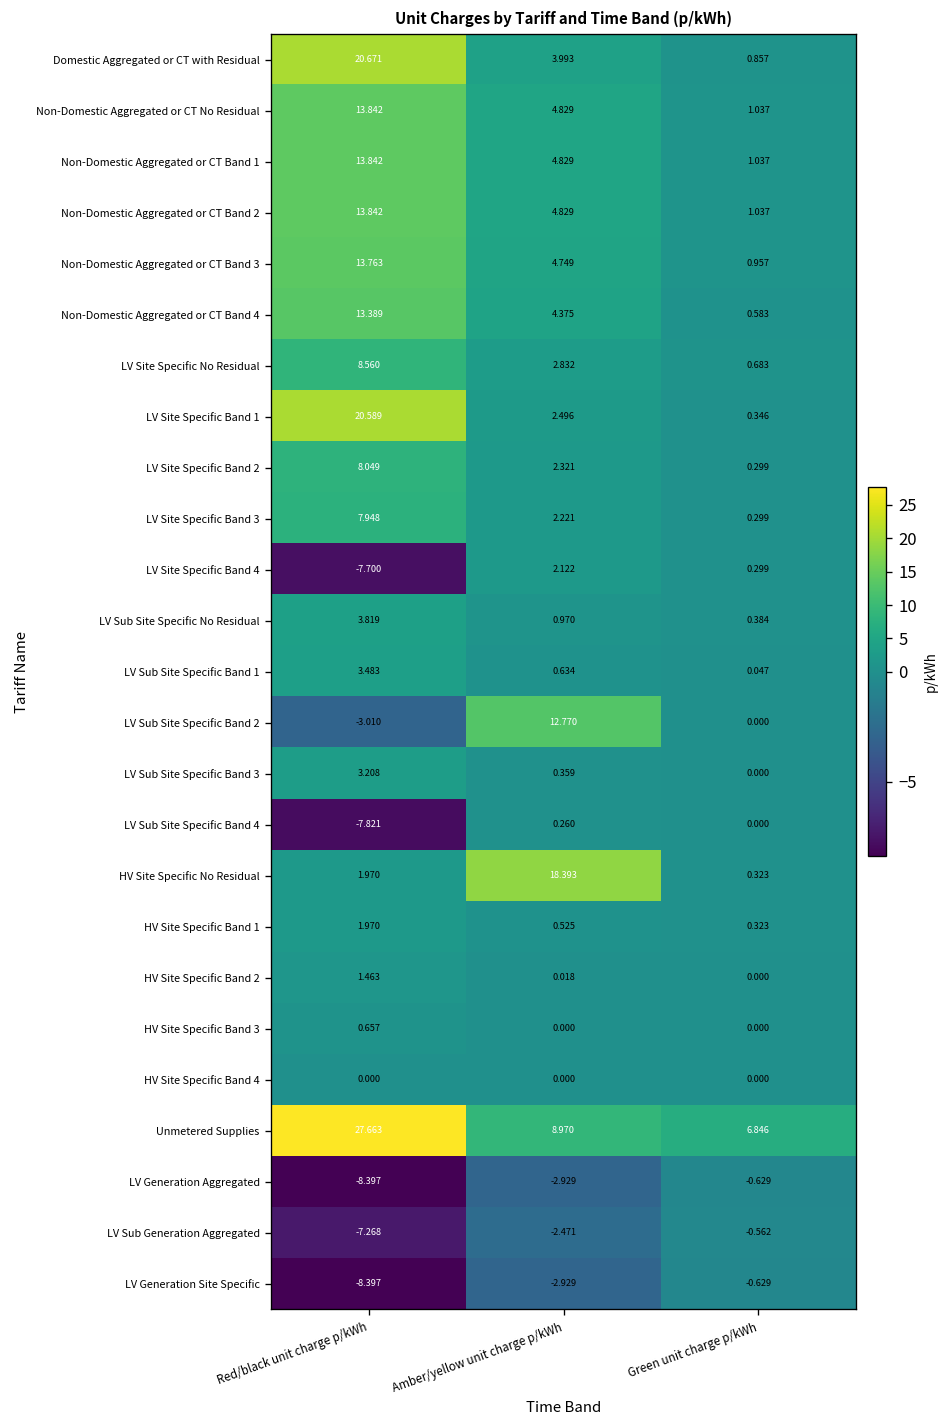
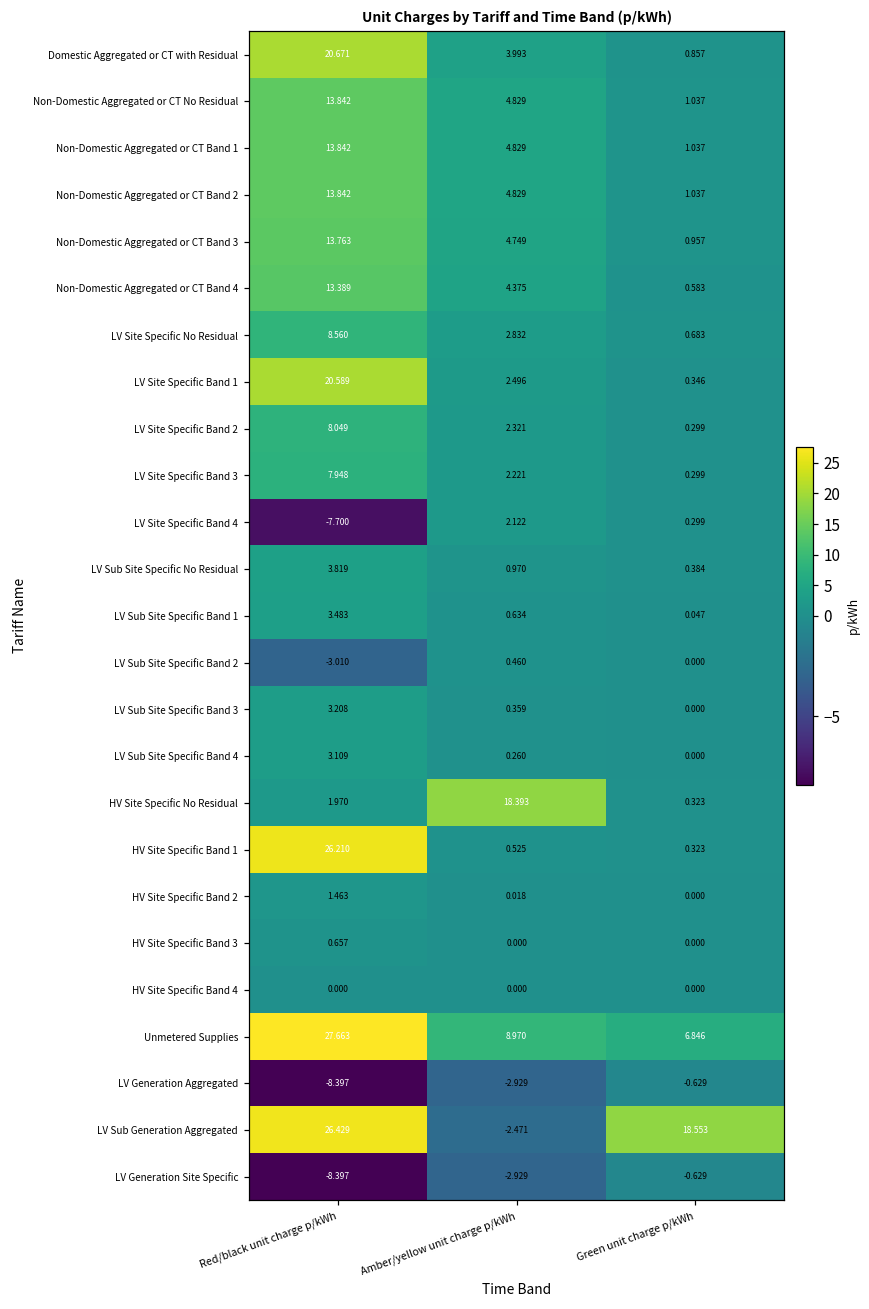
  {
    "Domestic Aggregated or CT with Residual": {
      "Red/black unit charge p/kWh": 20.671,
      "Amber/yellow unit charge p/kWh": 3.993,
      "Green unit charge p/kWh": 0.857
    },
    "Non-Domestic Aggregated or CT No Residual": {
      "Red/black unit charge p/kWh": 13.842,
      "Amber/yellow unit charge p/kWh": 4.829,
      "Green unit charge p/kWh": 1.037
    },
    "Non-Domestic Aggregated or CT Band 1": {
      "Red/black unit charge p/kWh": 13.842,
      "Amber/yellow unit charge p/kWh": 4.829,
      "Green unit charge p/kWh": 1.037
    },
    "Non-Domestic Aggregated or CT Band 2": {
      "Red/black unit charge p/kWh": 13.842,
      "Amber/yellow unit charge p/kWh": 4.829,
      "Green unit charge p/kWh": 1.037
    },
    "Non-Domestic Aggregated or CT Band 3": {
      "Red/black unit charge p/kWh": 13.763,
      "Amber/yellow unit charge p/kWh": 4.749,
      "Green unit charge p/kWh": 0.957
    },
    "Non-Domestic Aggregated or CT Band 4": {
      "Red/black unit charge p/kWh": 13.389,
      "Amber/yellow unit charge p/kWh": 4.375,
      "Green unit charge p/kWh": 0.583
    },
    "LV Site Specific No Residual": {
      "Red/black unit charge p/kWh": 8.560,
      "Amber/yellow unit charge p/kWh": 2.832,
      "Green unit charge p/kWh": 0.683
    },
    "LV Site Specific Band 1": {
      "Red/black unit charge p/kWh": 20.589,
      "Amber/yellow unit charge p/kWh": 2.496,
      "Green unit charge p/kWh": 0.346
    },
    "LV Site Specific Band 2": {
      "Red/black unit charge p/kWh": 8.049,
      "Amber/yellow unit charge p/kWh": 2.321,
      "Green unit charge p/kWh": 0.299
    },
    "LV Site Specific Band 3": {
      "Red/black unit charge p/kWh": 7.948,
      "Amber/yellow unit charge p/kWh": 2.221,
      "Green unit charge p/kWh": 0.299
    },
    "LV Site Specific Band 4": {
      "Red/black unit charge p/kWh": -7.700,
      "Amber/yellow unit charge p/kWh": 2.122,
      "Green unit charge p/kWh": 0.299
    },
    "LV Sub Site Specific No Residual": {
      "Red/black unit charge p/kWh": 3.819,
      "Amber/yellow unit charge p/kWh": 0.970,
      "Green unit charge p/kWh": 0.384
    },
    "LV Sub Site Specific Band 1": {
      "Red/black unit charge p/kWh": 3.483,
      "Amber/yellow unit charge p/kWh": 0.634,
      "Green unit charge p/kWh": 0.047
    },
    "LV Sub Site Specific Band 2": {
      "Red/black unit charge p/kWh": -3.010,
-     "Amber/yellow unit charge p/kWh": 12.770,
+     "Amber/yellow unit charge p/kWh": 0.460,
      "Green unit charge p/kWh": 0.000
    },
    "LV Sub Site Specific Band 3": {
      "Red/black unit charge p/kWh": 3.208,
      "Amber/yellow unit charge p/kWh": 0.359,
      "Green unit charge p/kWh": 0.000
    },
    "LV Sub Site Specific Band 4": {
-     "Red/black unit charge p/kWh": -7.821,
+     "Red/black unit charge p/kWh": 3.109,
      "Amber/yellow unit charge p/kWh": 0.260,
      "Green unit charge p/kWh": 0.000
    },
    "HV Site Specific No Residual": {
      "Red/black unit charge p/kWh": 1.970,
      "Amber/yellow unit charge p/kWh": 18.393,
      "Green unit charge p/kWh": 0.323
    },
    "HV Site Specific Band 1": {
-     "Red/black unit charge p/kWh": 1.970,
+     "Red/black unit charge p/kWh": 26.210,
      "Amber/yellow unit charge p/kWh": 0.525,
      "Green unit charge p/kWh": 0.323
    },
    "HV Site Specific Band 2": {
      "Red/black unit charge p/kWh": 1.463,
      "Amber/yellow unit charge p/kWh": 0.018,
      "Green unit charge p/kWh": 0.000
    },
    "HV Site Specific Band 3": {
      "Red/black unit charge p/kWh": 0.657,
      "Amber/yellow unit charge p/kWh": 0.000,
      "Green unit charge p/kWh": 0.000
    },
    "HV Site Specific Band 4": {
      "Red/black unit charge p/kWh": 0.000,
      "Amber/yellow unit charge p/kWh": 0.000,
      "Green unit charge p/kWh": 0.000
    },
    "Unmetered Supplies": {
      "Red/black unit charge p/kWh": 27.663,
      "Amber/yellow unit charge p/kWh": 8.970,
      "Green unit charge p/kWh": 6.846
    },
    "LV Generation Aggregated": {
      "Red/black unit charge p/kWh": -8.397,
      "Amber/yellow unit charge p/kWh": -2.929,
      "Green unit charge p/kWh": -0.629
    },
    "LV Sub Generation Aggregated": {
-     "Red/black unit charge p/kWh": -7.268,
+     "Red/black unit charge p/kWh": 26.429,
      "Amber/yellow unit charge p/kWh": -2.471,
-     "Green unit charge p/kWh": -0.562
+     "Green unit charge p/kWh": 18.553
    },
    "LV Generation Site Specific": {
      "Red/black unit charge p/kWh": -8.397,
      "Amber/yellow unit charge p/kWh": -2.929,
      "Green unit charge p/kWh": -0.629
    }
  }
